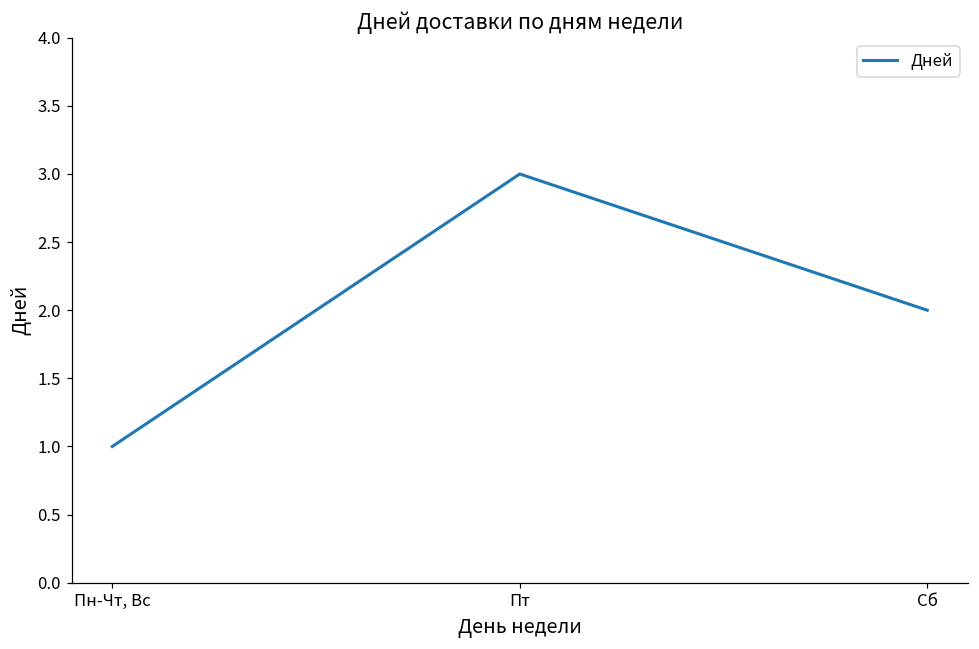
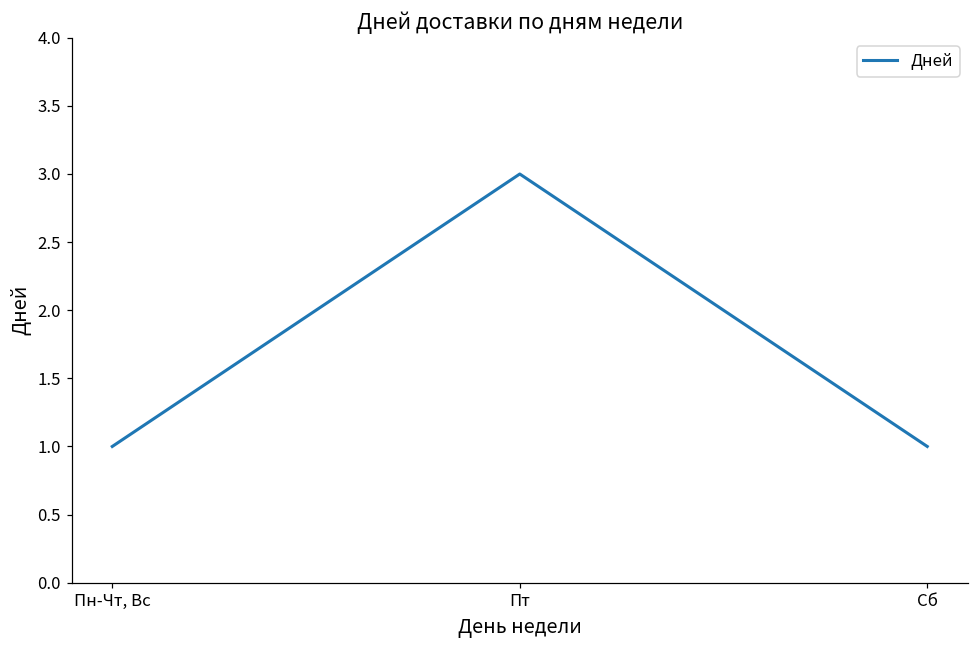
  {
    "Пн-Чт, Вс": 1,
    "Пт": 3,
-   "Сб": 2
+   "Сб": 1
  }
